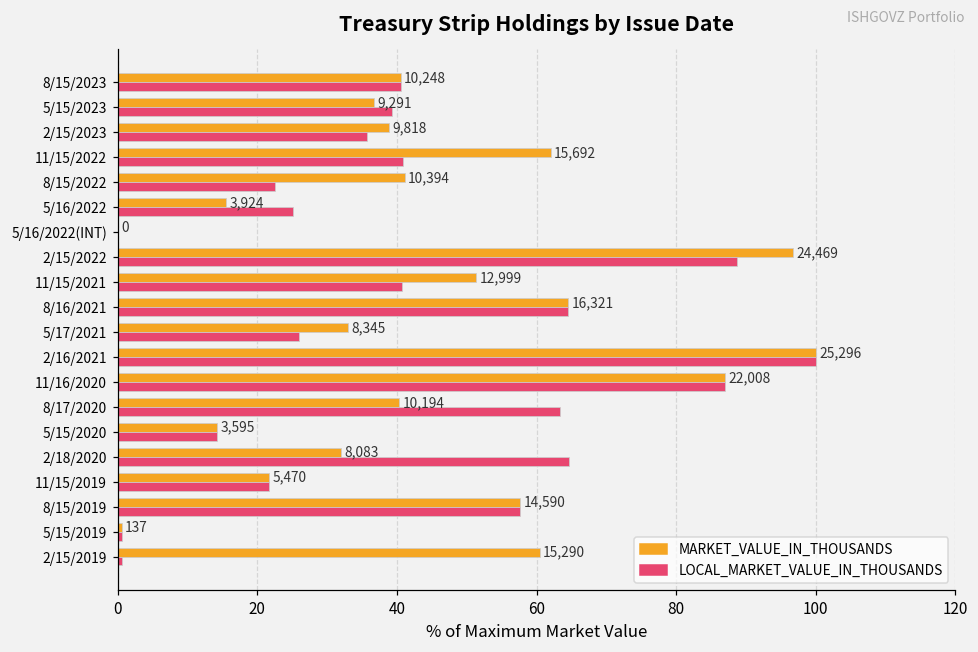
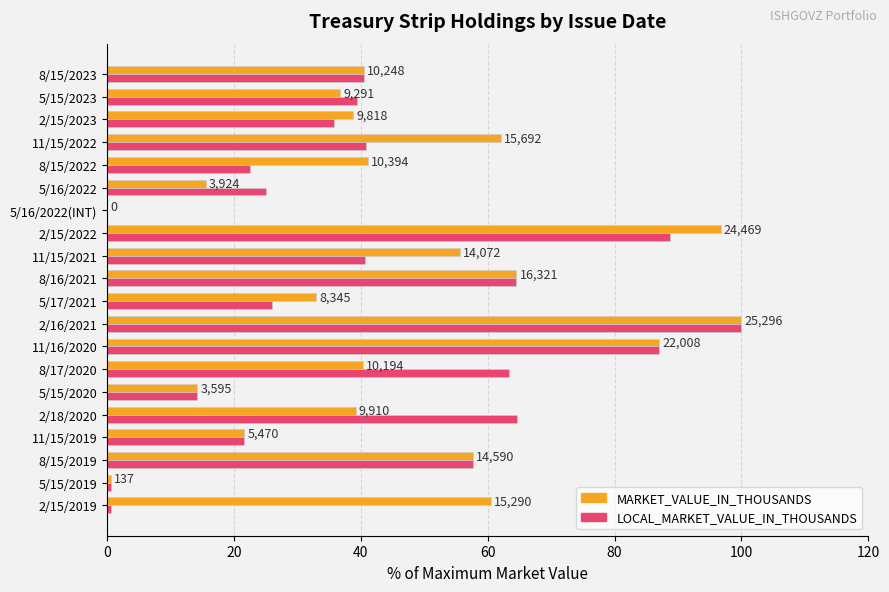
  {
    "MARKET_VALUE_IN_THOUSANDS": {
      "5/16/2022(INT)": "0",
-     "11/15/2021": "12,999",
-     "2/18/2020": "8,083"
+     "11/15/2021": "14,072",
+     "2/18/2020": "9,910"
    },
    "LOCAL_MARKET_VALUE_IN_THOUSANDS": {
      "5/16/2022(INT)": "0"
    }
  }
